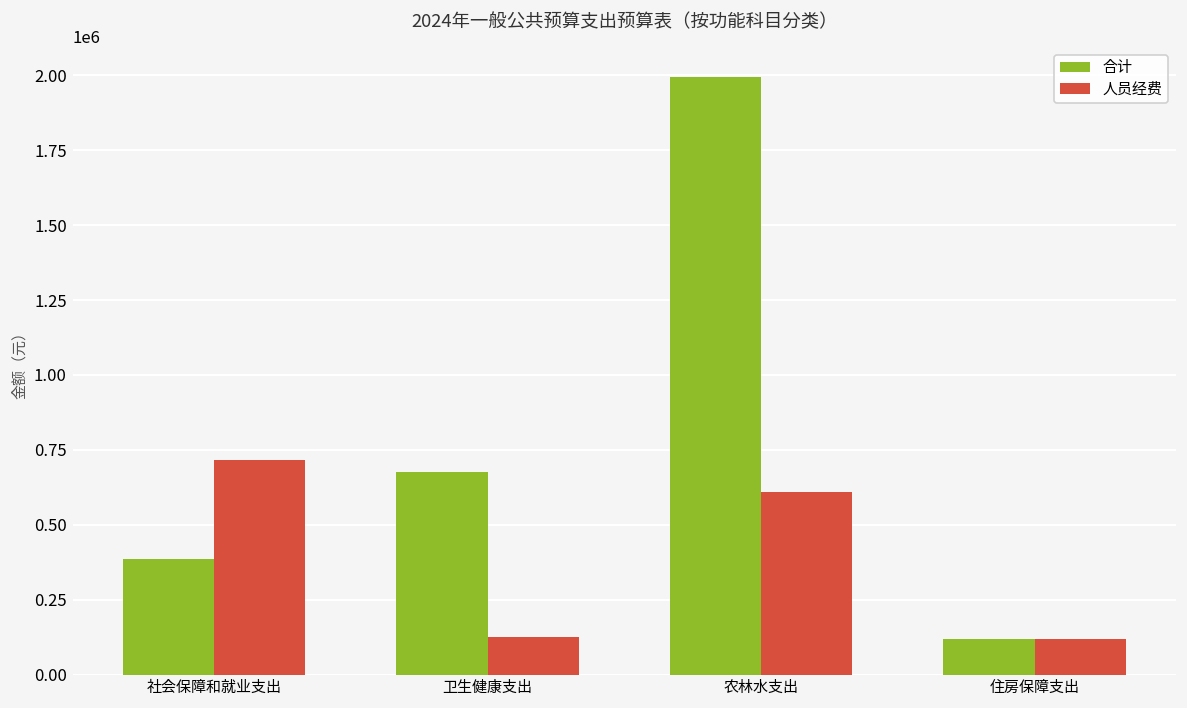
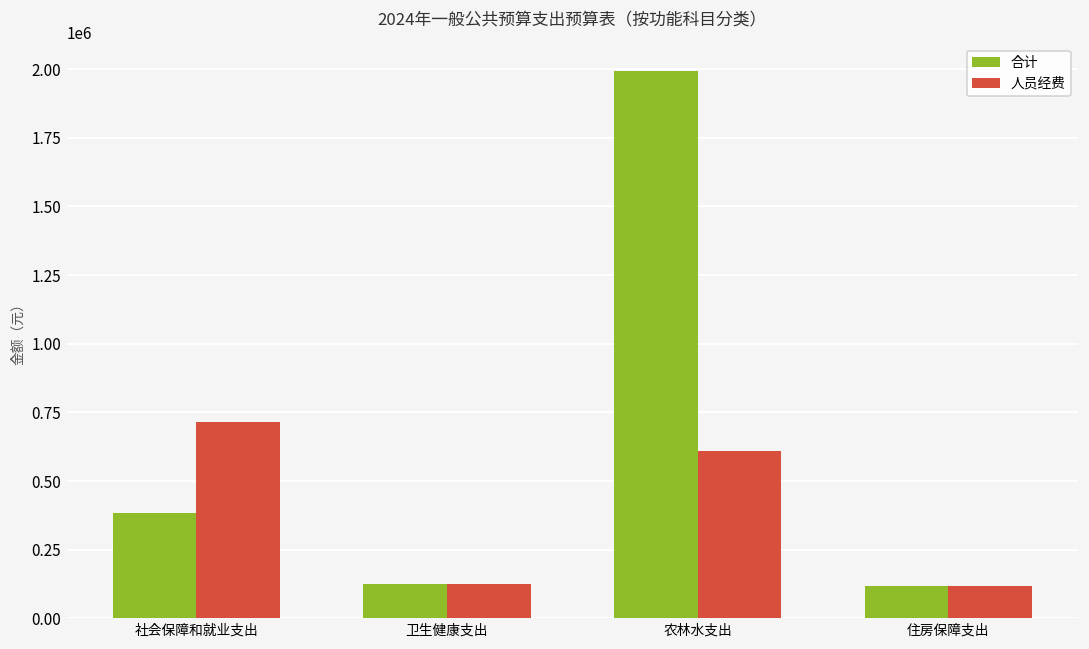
  {
    "合计": {
      "社会保障和就业支出": 380000,
-     "卫生健康支出": 680000,
+     "卫生健康支出": 130000,
      "农林水支出": 1990000,
      "住房保障支出": 120000
    },
    "人员经费": {
      "社会保障和就业支出": 720000,
      "卫生健康支出": 130000,
      "农林水支出": 610000,
      "住房保障支出": 120000
    }
  }
